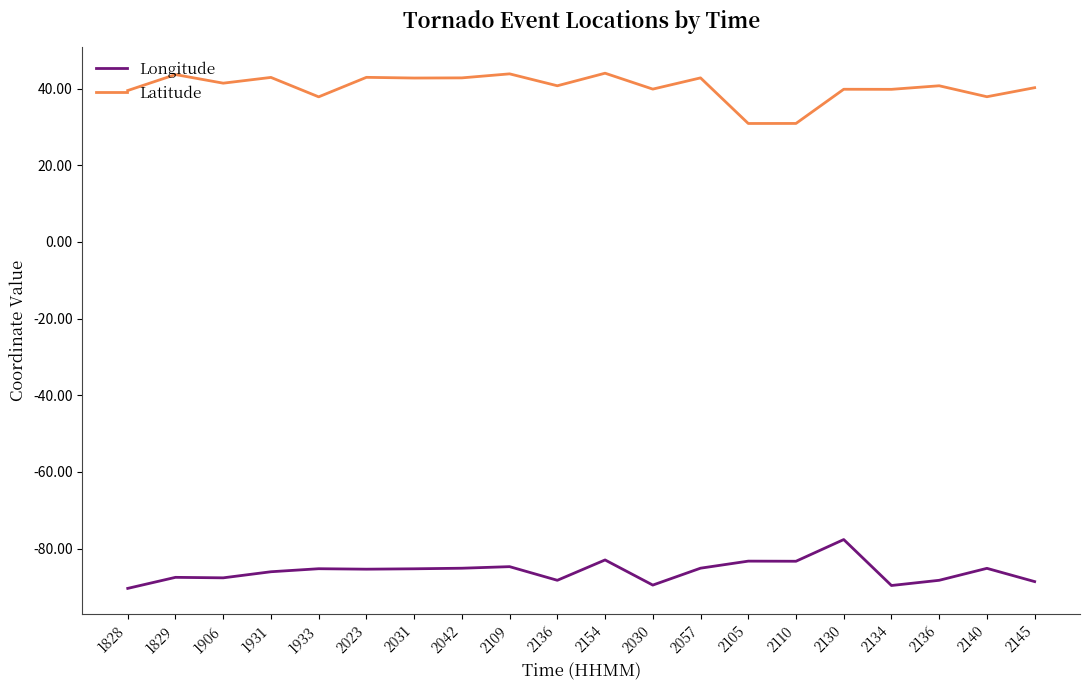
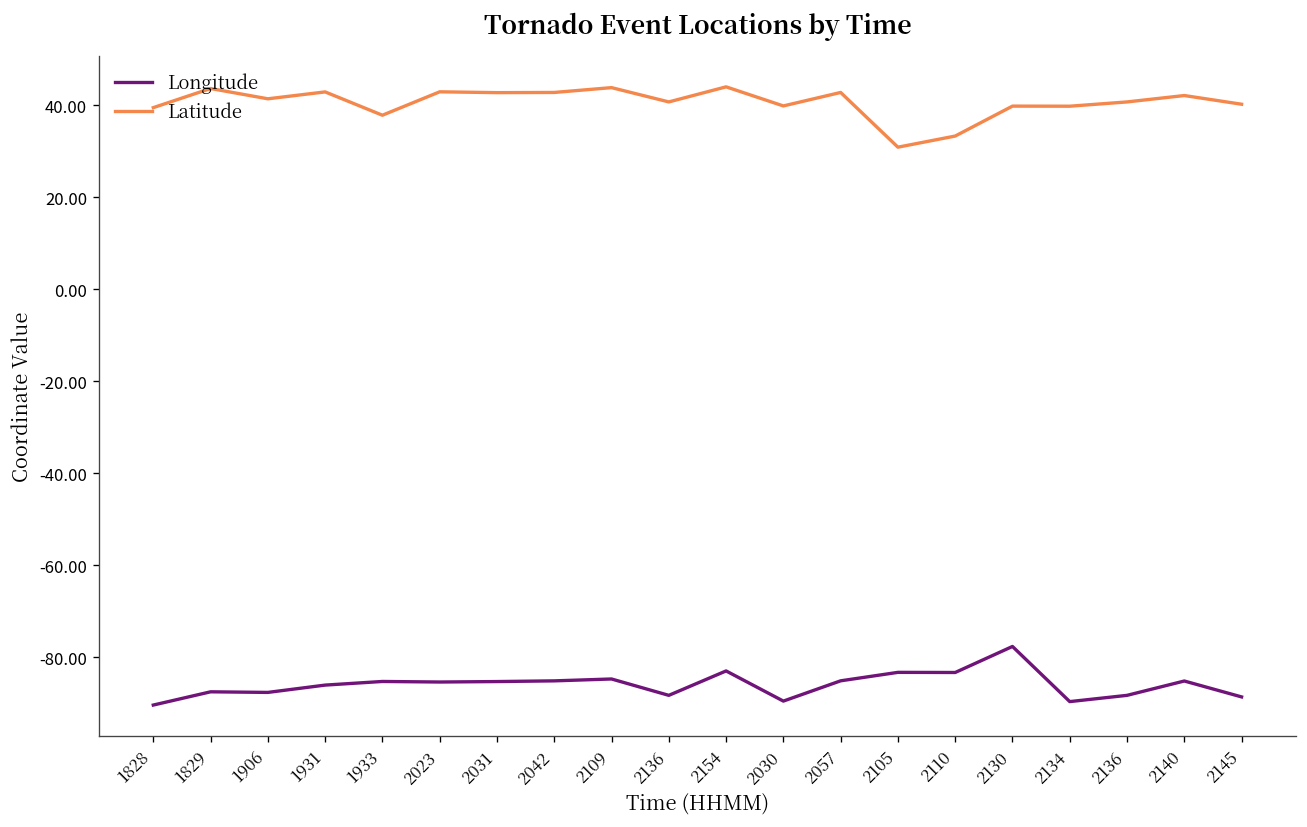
  {
    "Longitude": {
      "1828": -90,
      "1829": -88,
      "1906": -88,
      "1931": -86,
      "1933": -85,
      "2023": -85,
      "2031": -85,
      "2042": -85,
      "2109": -85,
      "2154": -83,
      "2030": -90,
      "2057": -85,
      "2105": -83,
      "2110": -83,
      "2130": -78,
      "2134": -90,
      "2140": -85,
      "2145": -89
    },
    "Latitude": {
      "1828": 40,
      "1829": 44,
      "1906": 41,
      "1931": 43,
      "1933": 38,
      "2023": 43,
      "2031": 43,
      "2042": 43,
      "2109": 44,
      "2154": 44,
      "2030": 40,
      "2057": 43,
      "2105": 31,
-     "2110": 31,
+     "2110": 33,
      "2130": 40,
      "2134": 40,
-     "2140": 38,
+     "2140": 42,
      "2145": 40
    }
  }
